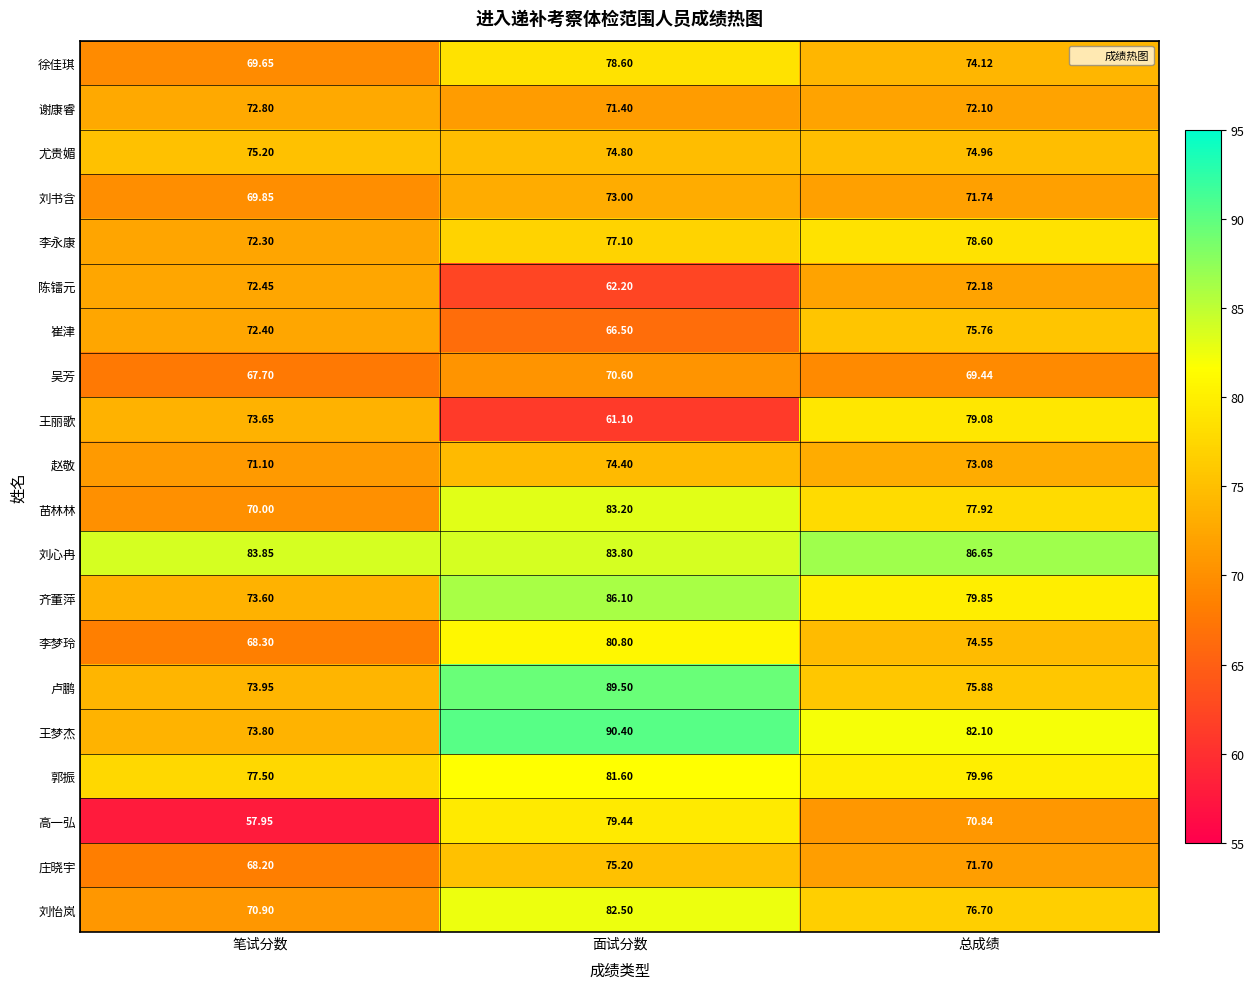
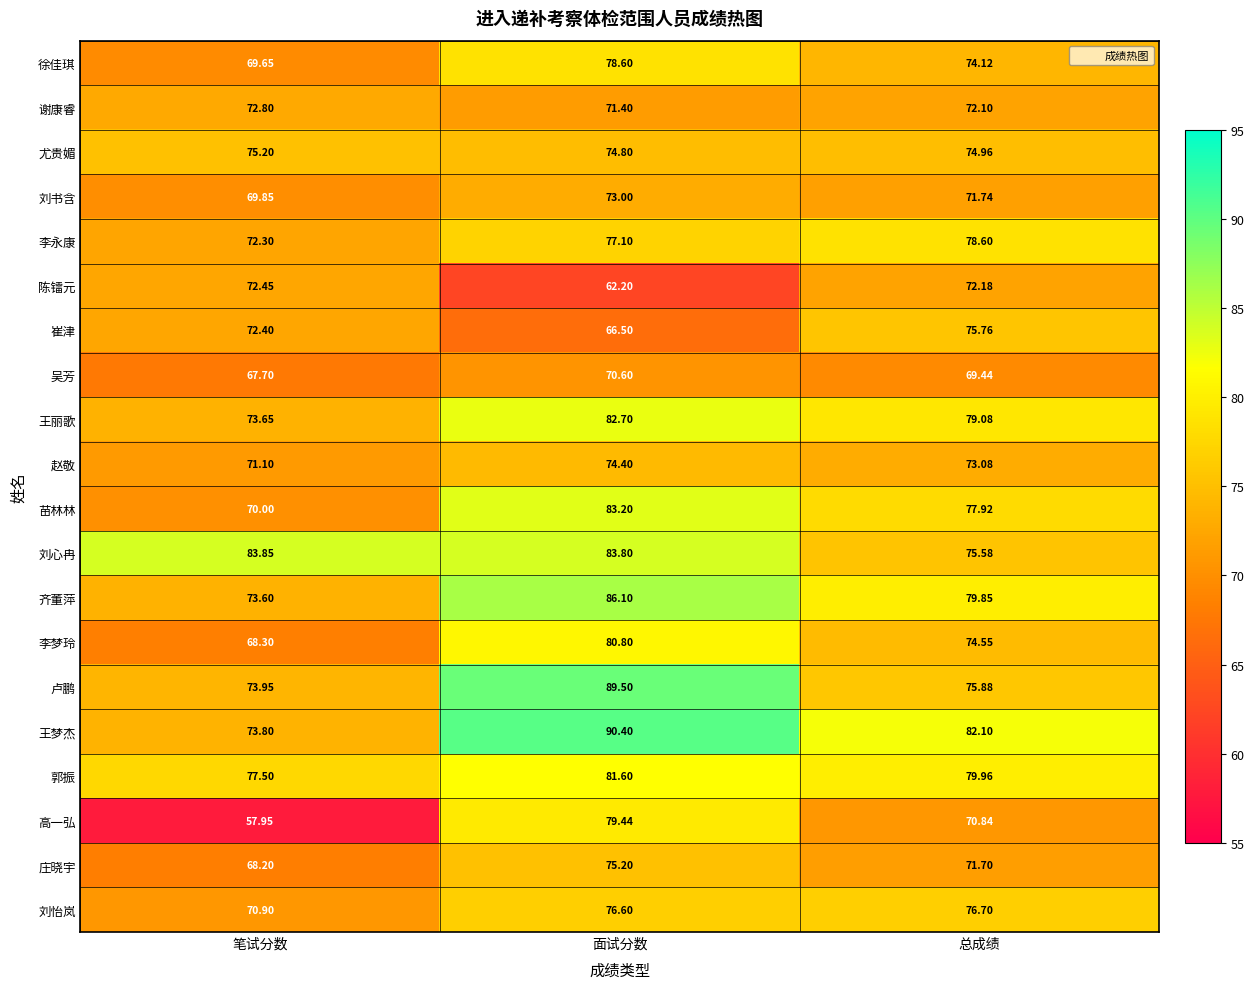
  {
    "徐佳琪": {
      "笔试分数": 69.65,
      "面试分数": 78.60,
      "总成绩": 74.12
    },
    "谢康睿": {
      "笔试分数": 72.80,
      "面试分数": 71.40,
      "总成绩": 72.10
    },
    "尤贵媚": {
      "笔试分数": 75.20,
      "面试分数": 74.80,
      "总成绩": 74.96
    },
    "刘书含": {
      "笔试分数": 69.85,
      "面试分数": 73.00,
      "总成绩": 71.74
    },
    "李永康": {
      "笔试分数": 72.30,
      "面试分数": 77.10,
      "总成绩": 78.60
    },
    "陈镭元": {
      "笔试分数": 72.45,
      "面试分数": 62.20,
      "总成绩": 72.18
    },
    "崔津": {
      "笔试分数": 72.40,
      "面试分数": 66.50,
      "总成绩": 75.76
    },
    "吴芳": {
      "笔试分数": 67.70,
      "面试分数": 70.60,
      "总成绩": 69.44
    },
    "王丽歌": {
      "笔试分数": 73.65,
-     "面试分数": 61.10,
+     "面试分数": 82.70,
      "总成绩": 79.08
    },
    "赵敬": {
      "笔试分数": 71.10,
      "面试分数": 74.40,
      "总成绩": 73.08
    },
    "苗林林": {
      "笔试分数": 70.00,
      "面试分数": 83.20,
      "总成绩": 77.92
    },
    "刘心冉": {
      "笔试分数": 83.85,
      "面试分数": 83.80,
-     "总成绩": 86.65
+     "总成绩": 75.58
    },
    "齐董萍": {
      "笔试分数": 73.60,
      "面试分数": 86.10,
      "总成绩": 79.85
    },
    "李梦玲": {
      "笔试分数": 68.30,
      "面试分数": 80.80,
      "总成绩": 74.55
    },
    "卢鹏": {
      "笔试分数": 73.95,
      "面试分数": 89.50,
      "总成绩": 75.88
    },
    "王梦杰": {
      "笔试分数": 73.80,
      "面试分数": 90.40,
      "总成绩": 82.10
    },
    "郭振": {
      "笔试分数": 77.50,
      "面试分数": 81.60,
      "总成绩": 79.96
    },
    "高一弘": {
      "笔试分数": 57.95,
      "面试分数": 79.44,
      "总成绩": 70.84
    },
    "庄晓宇": {
      "笔试分数": 68.20,
      "面试分数": 75.20,
      "总成绩": 71.70
    },
    "刘怡岚": {
      "笔试分数": 70.90,
-     "面试分数": 82.50,
+     "面试分数": 76.60,
      "总成绩": 76.70
    }
  }
